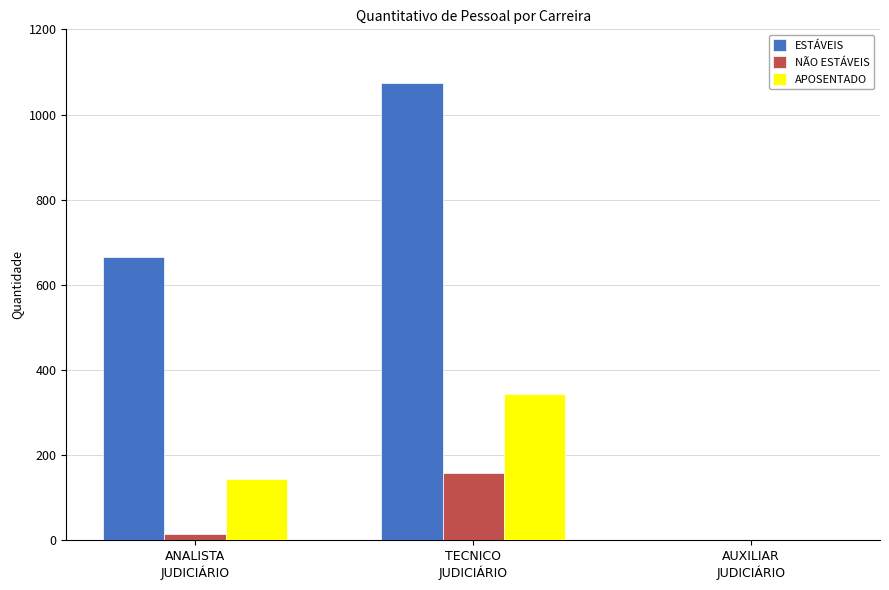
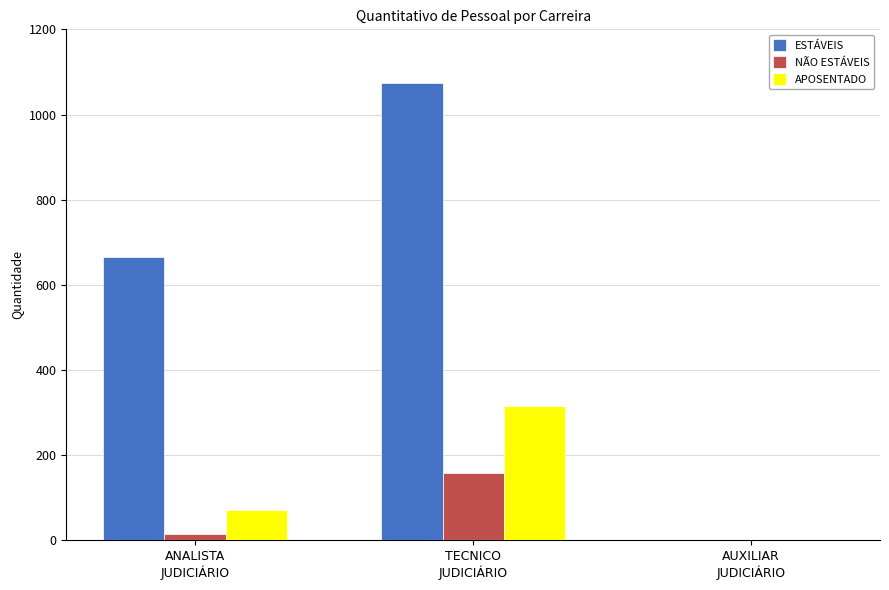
  {
    "ESTÁVEIS": {
      "ANALISTA JUDICIÁRIO": 670,
      "TECNICO JUDICIÁRIO": 1070,
      "AUXILIAR JUDICIÁRIO": 0
    },
    "NÃO ESTÁVEIS": {
      "ANALISTA JUDICIÁRIO": 20,
      "TECNICO JUDICIÁRIO": 160,
      "AUXILIAR JUDICIÁRIO": 0
    },
    "APOSENTADO": {
-     "ANALISTA JUDICIÁRIO": 150,
-     "TECNICO JUDICIÁRIO": 340,
+     "ANALISTA JUDICIÁRIO": 70,
+     "TECNICO JUDICIÁRIO": 320,
      "AUXILIAR JUDICIÁRIO": 0
    }
  }
